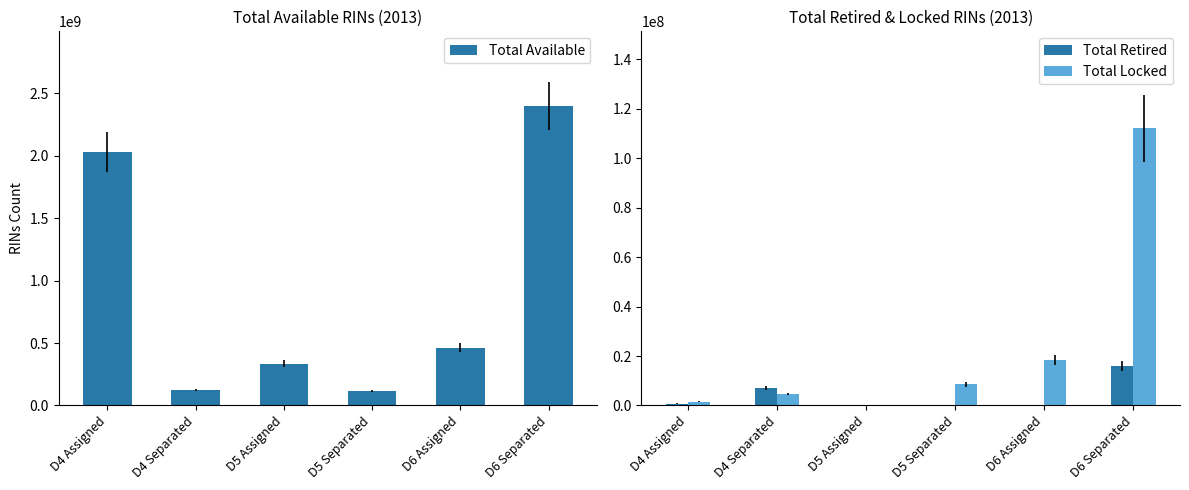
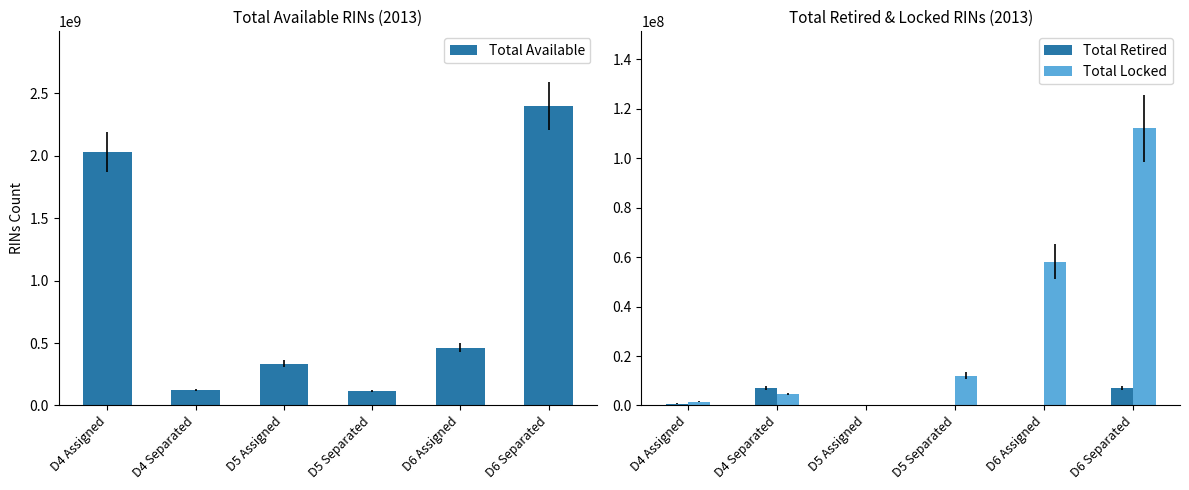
  {
    "Total Available RINs (2013)": {
      "D4 Assigned": 2030000000,
      "D4 Separated": 120000000,
      "D5 Assigned": 340000000,
      "D5 Separated": 120000000,
      "D6 Assigned": 460000000,
      "D6 Separated": 2400000000
    },
    "Total Retired & Locked RINs (2013)": {
      "Total Retired": {
        "D4 Separated": 7000000,
        "D5 Assigned": 0,
        "D5 Separated": 0,
-       "D6 Separated": 16000000
+       "D6 Separated": 7000000
      },
      "Total Locked": {
        "D4 Assigned": 2000000,
        "D4 Separated": 5000000,
        "D5 Assigned": 0,
-       "D5 Separated": 9000000,
-       "D6 Assigned": 18000000,
+       "D5 Separated": 12000000,
+       "D6 Assigned": 58000000,
        "D6 Separated": 112000000
      }
    }
  }
